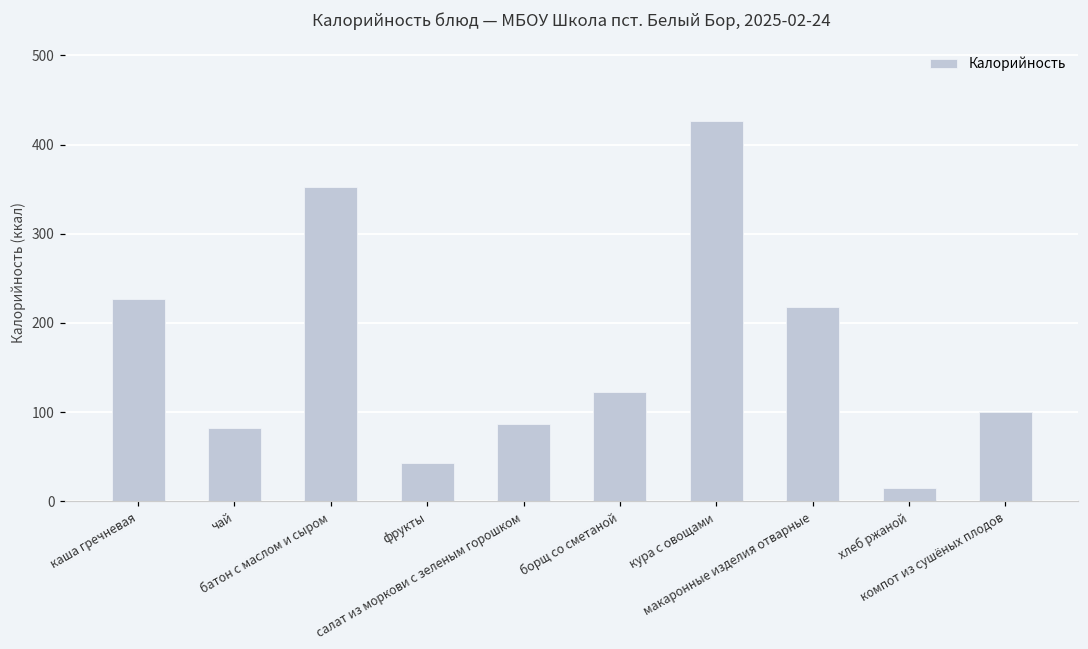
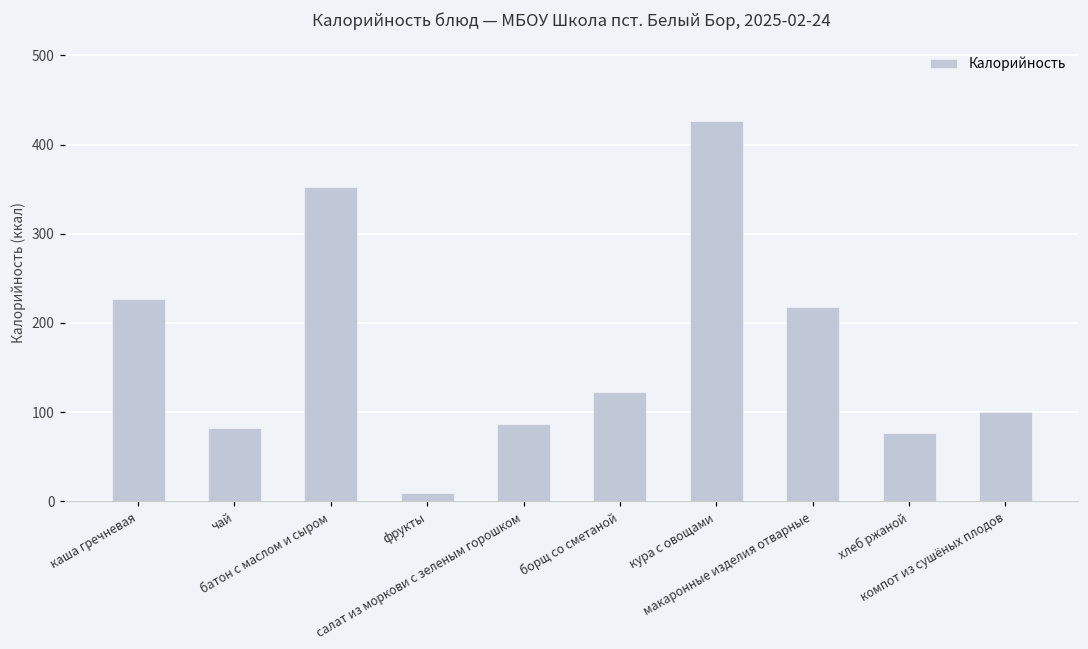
  {
    "каша гречневая": 230,
    "чай": 80,
    "батон с маслом и сыром": 350,
-   "фрукты": 40,
+   "фрукты": 10,
    "салат из моркови с зеленым горошком": 90,
    "борщ со сметаной": 120,
    "кура с овощами": 430,
    "макаронные изделия отварные": 220,
-   "хлеб ржаной": 20,
+   "хлеб ржаной": 80,
    "компот из сушёных плодов": 100
  }
